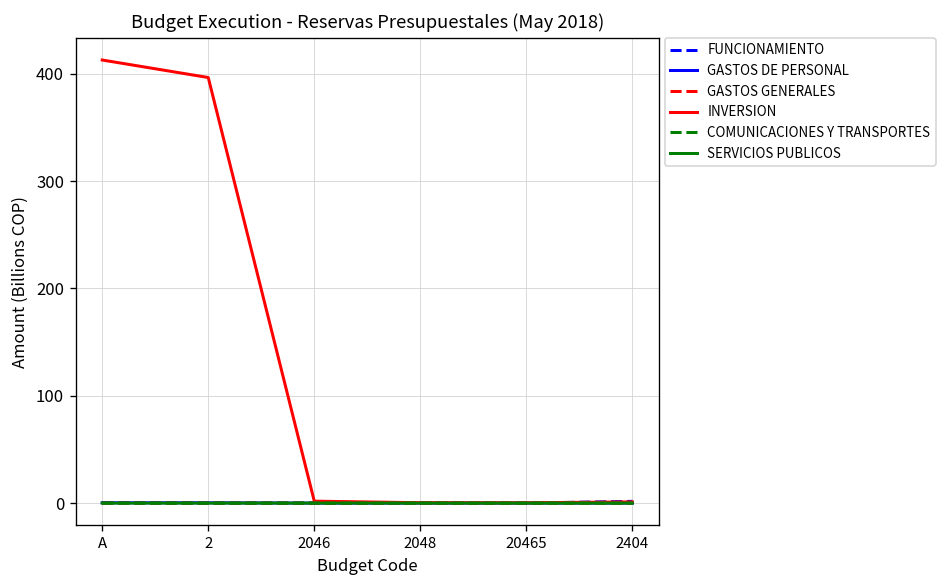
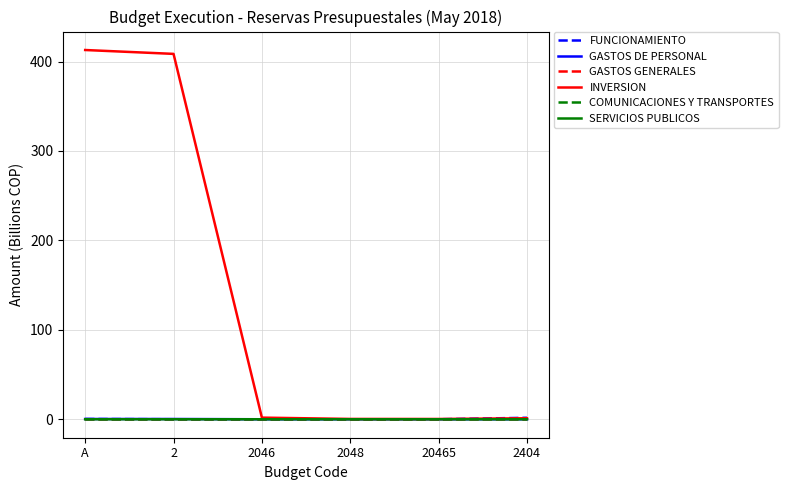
  {
    "INVERSION": {
      "A": 410,
-     "2": 400
+     "2": 410
    }
  }
